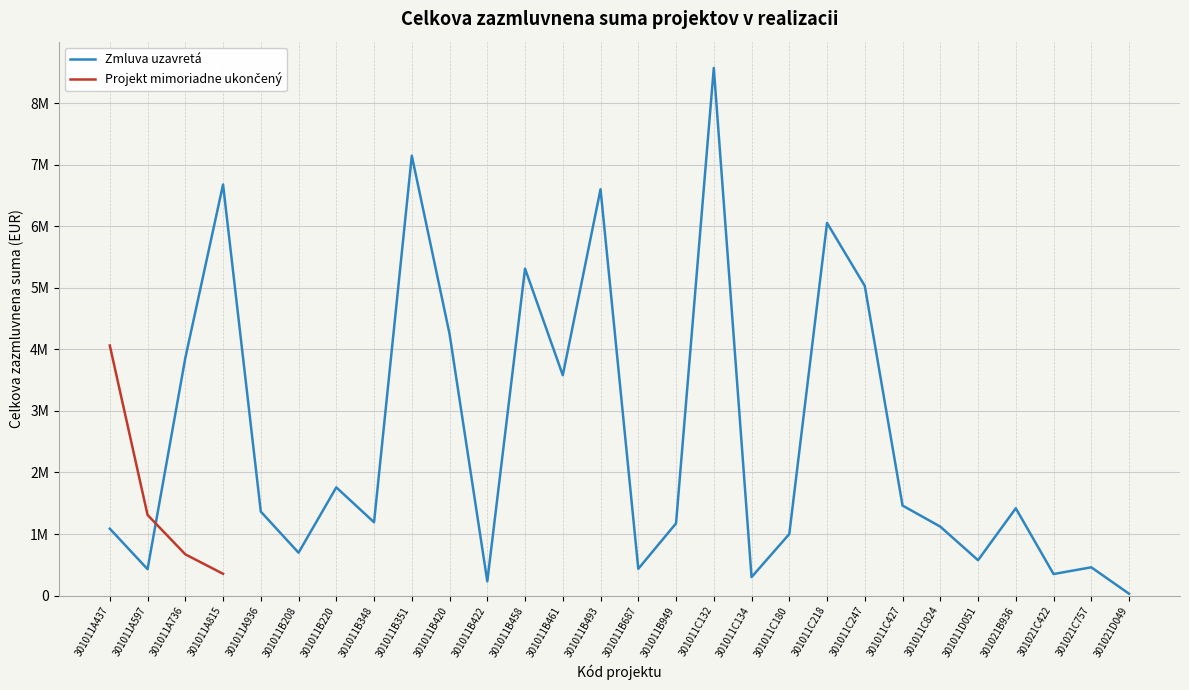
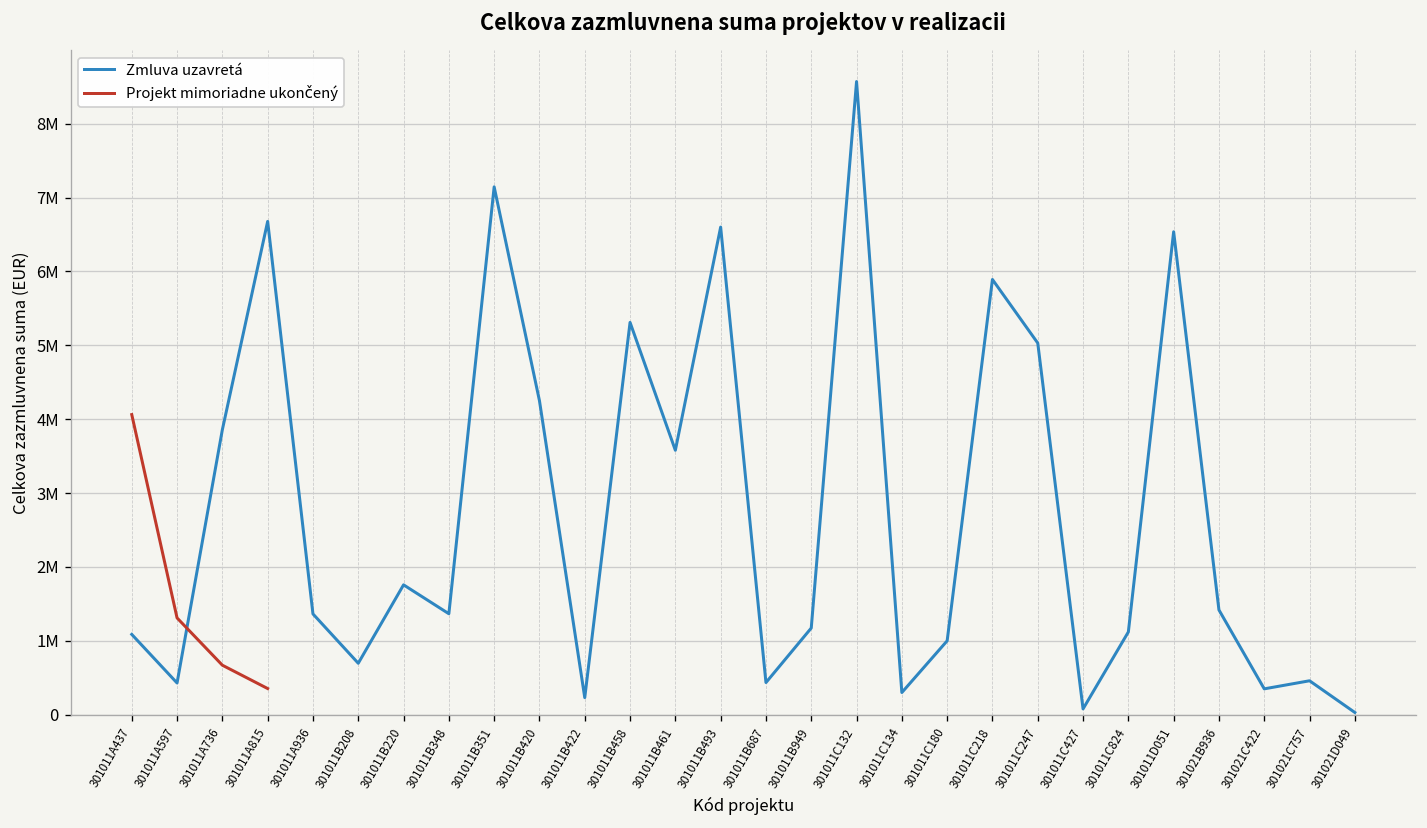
  {
    "Zmluva uzavretá": {
      "301011A437": 1100000,
      "301011A597": 400000,
      "301011A736": 3900000,
      "301011A815": 6700000,
      "301011A936": 1400000,
      "301011B208": 700000,
      "301011B220": 1800000,
-     "301011B348": 1200000,
+     "301011B348": 1400000,
      "301011B351": 7100000,
      "301011B420": 4300000,
      "301011B422": 200000,
      "301011B458": 5300000,
      "301011B461": 3600000,
      "301011B493": 6600000,
      "301011B687": 400000,
      "301011B949": 1200000,
      "301011C132": 8600000,
      "301011C134": 300000,
      "301011C180": 1000000,
-     "301011C218": 6100000,
+     "301011C218": 5900000,
      "301011C247": 5000000,
-     "301011C427": 1500000,
+     "301011C427": 100000,
      "301011C824": 1100000,
-     "301011D051": 600000,
+     "301011D051": 6500000,
      "301021B936": 1400000,
      "301021C422": 400000,
      "301021C757": 500000,
      "301021D049": 0
    },
    "Projekt mimoriadne ukončený": {
      "301011A437": 4100000,
      "301011A597": 1300000,
      "301011A736": 700000,
      "301011A815": 400000
    }
  }
